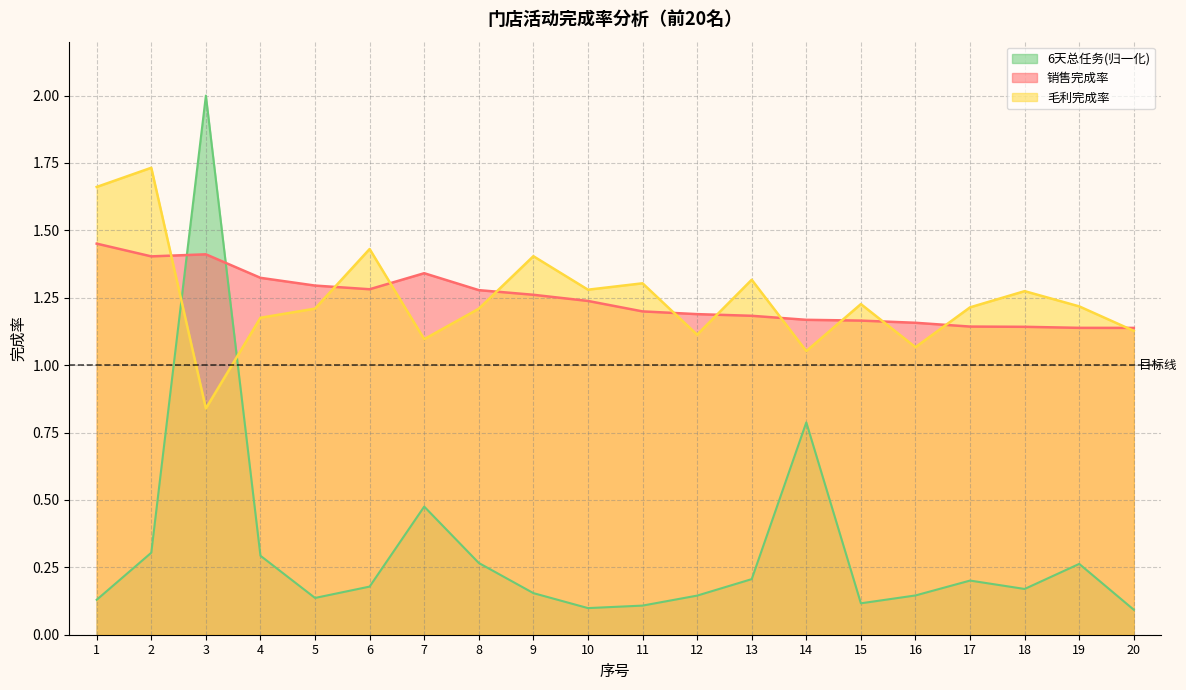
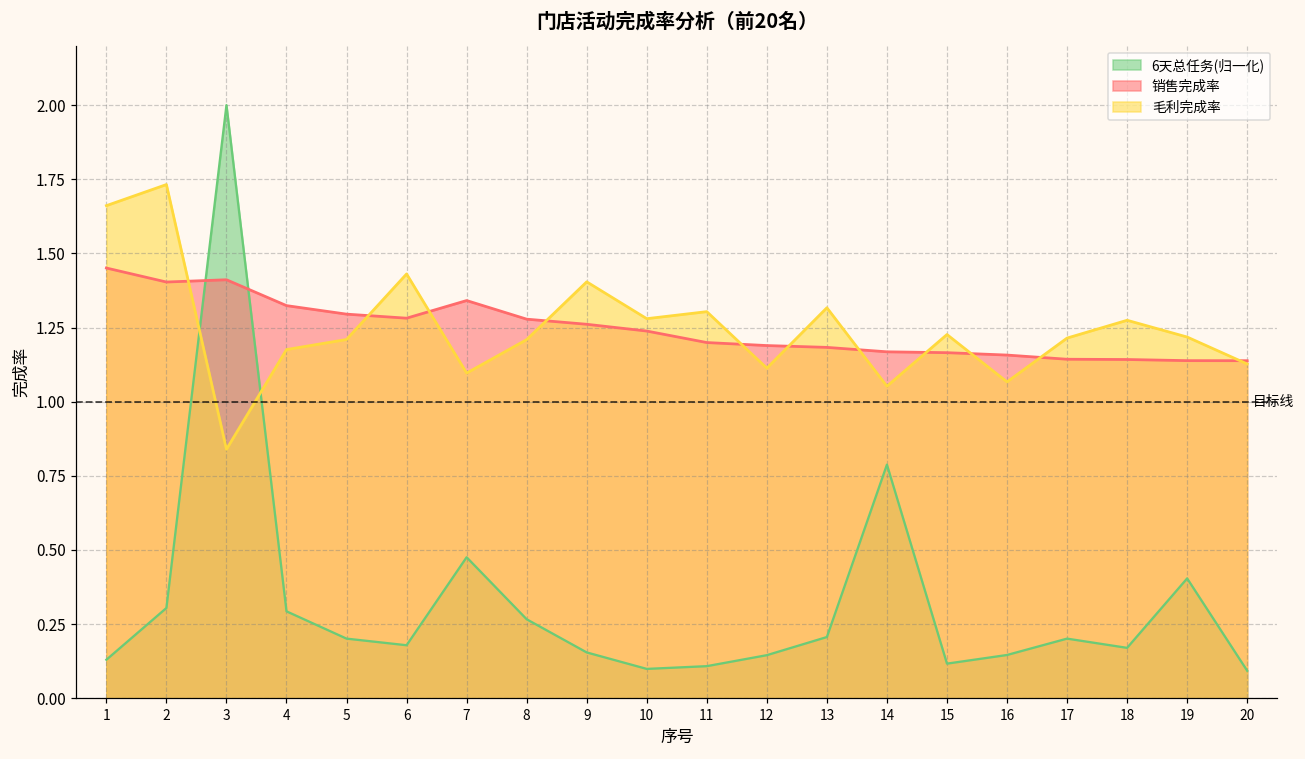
  {
    "6天总任务(归一化)": {
      "1": 0.13,
      "2": 0.30,
      "3": 2.00,
      "4": 0.29,
-     "5": 0.14,
+     "5": 0.20,
      "6": 0.18,
      "7": 0.48,
      "8": 0.27,
      "9": 0.15,
      "10": 0.10,
      "11": 0.11,
      "12": 0.15,
      "13": 0.21,
      "14": 0.79,
      "15": 0.12,
      "16": 0.15,
      "17": 0.20,
      "18": 0.17,
-     "19": 0.26,
+     "19": 0.40,
      "20": 0.09
    },
    "销售完成率": {
      "1": 1.45,
      "2": 1.40,
      "3": 1.41,
      "4": 1.32,
      "5": 1.30,
      "6": 1.28,
      "7": 1.34,
      "8": 1.28,
      "9": 1.26,
      "10": 1.24,
      "11": 1.20,
      "12": 1.19,
      "13": 1.18,
      "14": 1.17,
      "15": 1.17,
      "16": 1.16,
      "17": 1.14,
      "18": 1.14,
      "19": 1.14,
      "20": 1.14
    },
    "毛利完成率": {
      "1": 1.66,
      "2": 1.73,
      "3": 0.84,
      "4": 1.18,
      "5": 1.21,
      "6": 1.43,
      "7": 1.10,
      "8": 1.21,
      "9": 1.40,
      "10": 1.28,
      "11": 1.30,
      "12": 1.11,
      "13": 1.32,
      "14": 1.05,
      "15": 1.23,
      "16": 1.07,
      "17": 1.21,
      "18": 1.27,
      "19": 1.22,
      "20": 1.13
    }
  }
